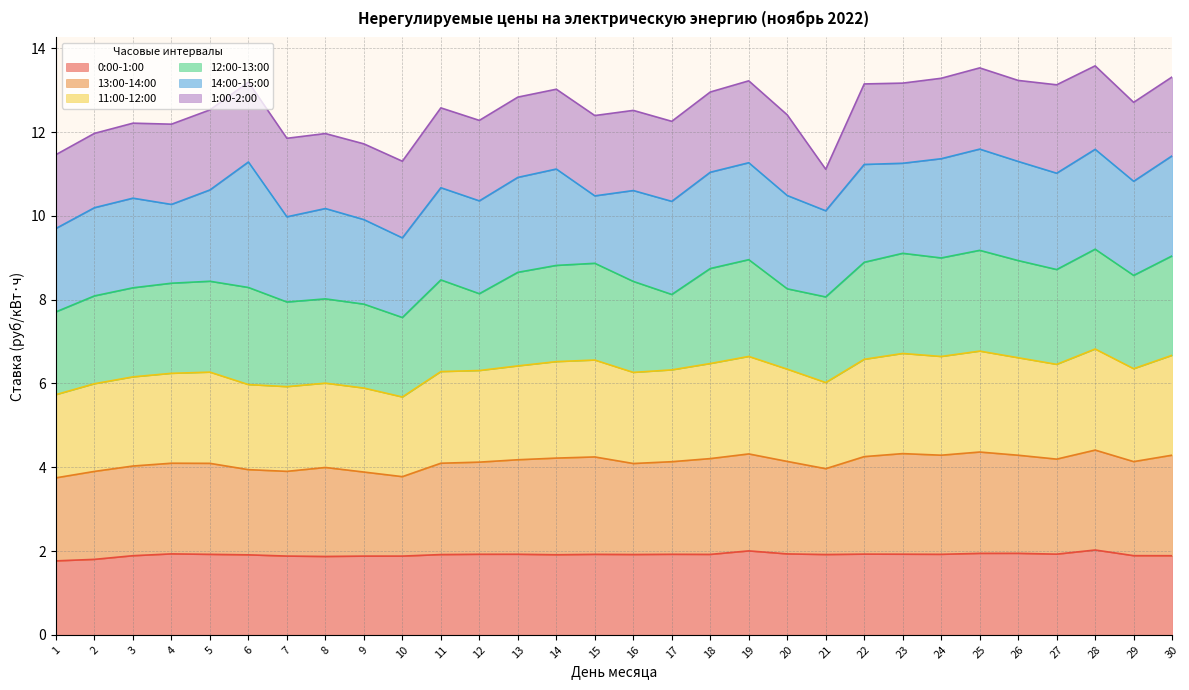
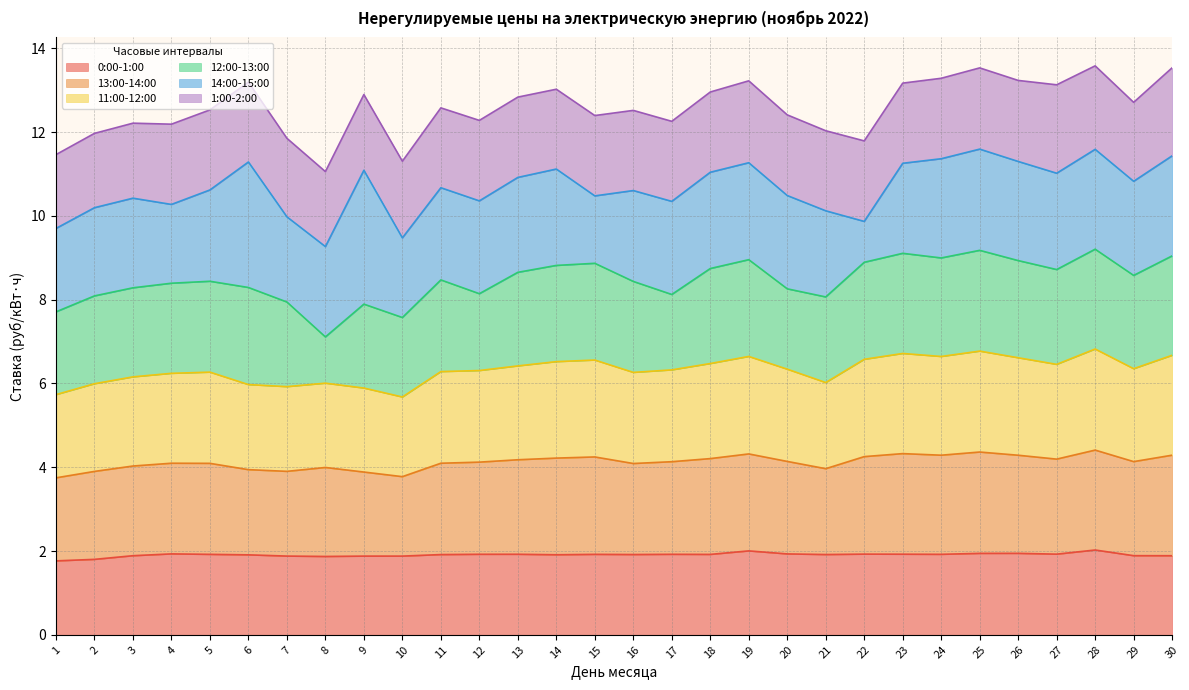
  {
    "12:00-13:00": {
      "1": 2.0,
      "2": 2.1,
      "3": 2.1,
      "4": 2.2,
      "5": 2.2,
      "6": 2.3,
      "7": 2.0,
-     "8": 2.0,
+     "8": 1.1,
      "9": 2.0,
      "10": 1.9,
      "11": 2.2,
      "12": 1.8,
      "13": 2.2,
      "14": 2.3,
      "15": 2.3,
      "16": 2.2,
      "17": 1.8,
      "18": 2.3,
      "19": 2.3,
      "20": 1.9,
      "21": 2.0,
      "22": 2.3,
      "23": 2.4,
      "24": 2.4,
      "25": 2.4,
      "26": 2.3,
      "27": 2.3,
      "28": 2.4,
      "29": 2.2,
      "30": 2.4
    },
    "14:00-15:00": {
      "1": 2.0,
      "2": 2.1,
      "3": 2.1,
      "4": 1.9,
      "5": 2.2,
      "6": 3.0,
      "7": 2.0,
      "8": 2.2,
-     "9": 2.0,
+     "9": 3.2,
      "10": 1.9,
      "11": 2.2,
      "12": 2.2,
      "13": 2.3,
      "14": 2.3,
      "15": 1.6,
      "16": 2.2,
      "17": 2.2,
      "18": 2.3,
      "19": 2.3,
      "20": 2.2,
      "21": 2.1,
-     "22": 2.3,
+     "22": 1.0,
      "23": 2.1,
      "24": 2.4,
      "25": 2.4,
      "26": 2.4,
      "27": 2.3,
      "28": 2.4,
      "29": 2.2,
      "30": 2.4
    },
    "1:00-2:00": {
      "1": 1.8,
      "2": 1.8,
      "3": 1.8,
      "4": 1.9,
      "5": 1.9,
      "7": 1.9,
      "8": 1.8,
      "9": 1.8,
      "10": 1.8,
      "11": 1.9,
      "12": 1.9,
      "13": 1.9,
      "14": 1.9,
      "15": 1.9,
      "16": 1.9,
      "17": 1.9,
      "18": 1.9,
      "19": 2.0,
      "20": 1.9,
-     "21": 1.0,
+     "21": 1.9,
      "22": 1.9,
      "23": 1.9,
      "24": 1.9,
      "25": 1.9,
      "26": 1.9,
      "27": 2.1,
      "28": 2.0,
      "29": 1.9,
-     "30": 1.9
+     "30": 2.1
    }
  }
